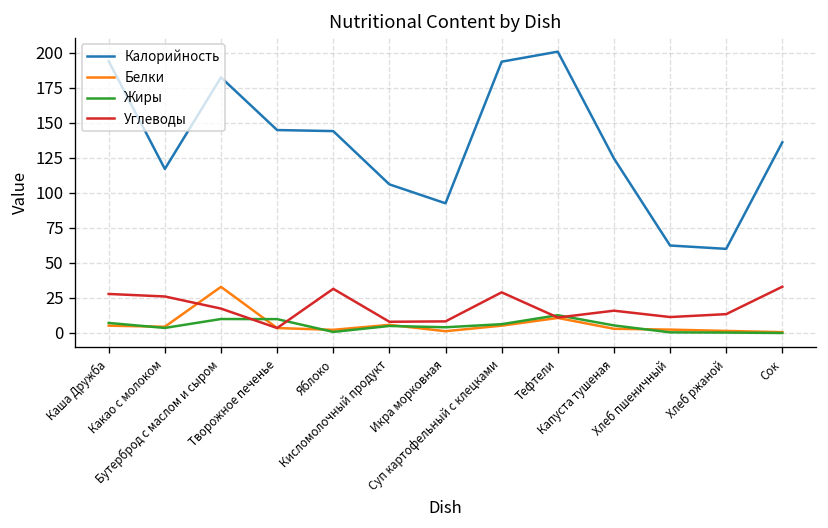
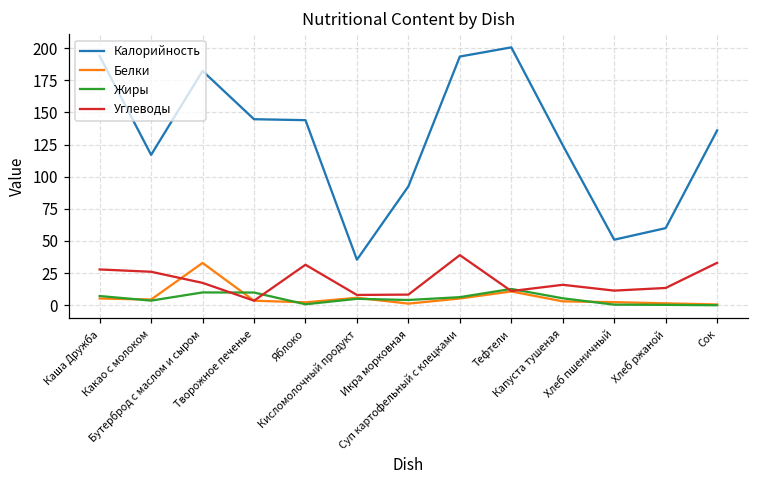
  {
    "Калорийность": {
      "Какао с молоком": 117,
      "Творожное печенье": 145,
      "Яблоко": 144,
-     "Кисломолочный продукт": 106,
+     "Кисломолочный продукт": 35,
      "Икра морковная": 93,
      "Суп картофельный с клецками": 194,
      "Тефтели": 201,
      "Капуста тушеная": 125,
-     "Хлеб пшеничный": 62,
+     "Хлеб пшеничный": 51,
      "Хлеб ржаной": 60,
      "Сок": 136
    },
    "Белки": {
      "Бутерброд с маслом и сыром": 33,
      "Икра морковная": 1,
      "Капуста тушеная": 3
    },
    "Жиры": {
      "Бутерброд с маслом и сыром": 10,
      "Творожное печенье": 10,
      "Икра морковная": 4,
      "Капуста тушеная": 5
    },
    "Углеводы": {
      "Каша Дружба": 28,
      "Какао с молоком": 26,
      "Бутерброд с маслом и сыром": 17,
      "Яблоко": 32,
      "Кисломолочный продукт": 8,
      "Икра морковная": 8,
-     "Суп картофельный с клецками": 29,
+     "Суп картофельный с клецками": 39,
      "Капуста тушеная": 16,
      "Хлеб пшеничный": 11,
      "Хлеб ржаной": 13,
      "Сок": 33
    }
  }
